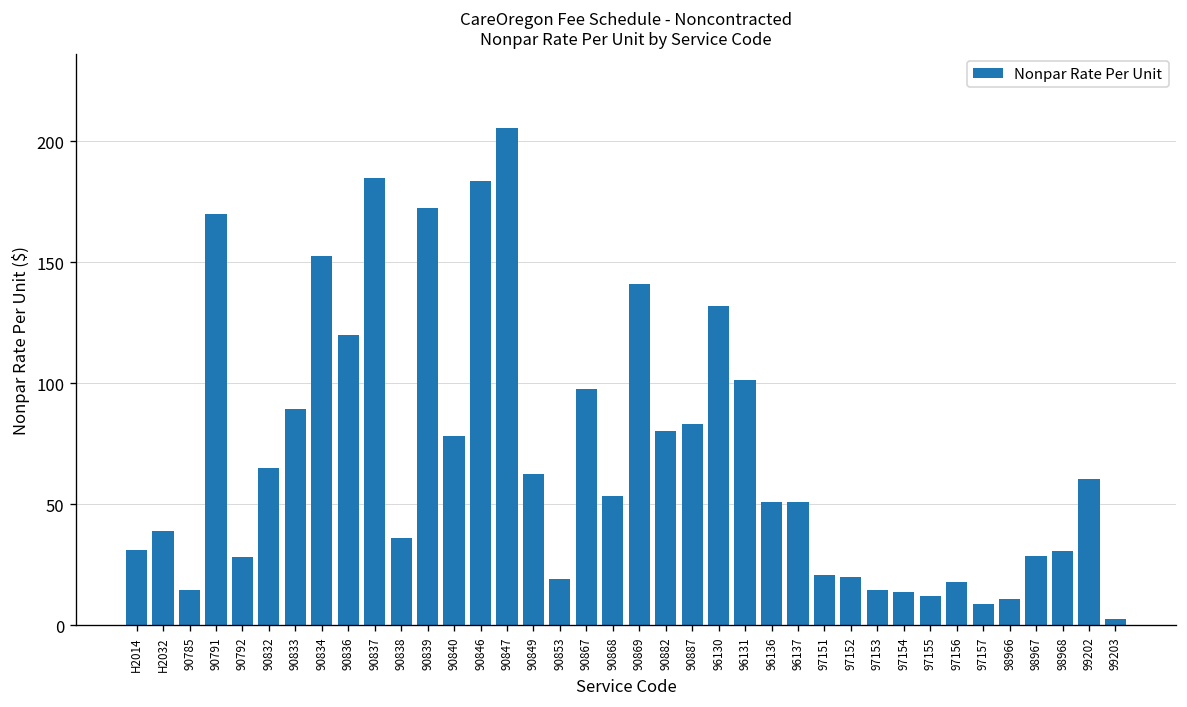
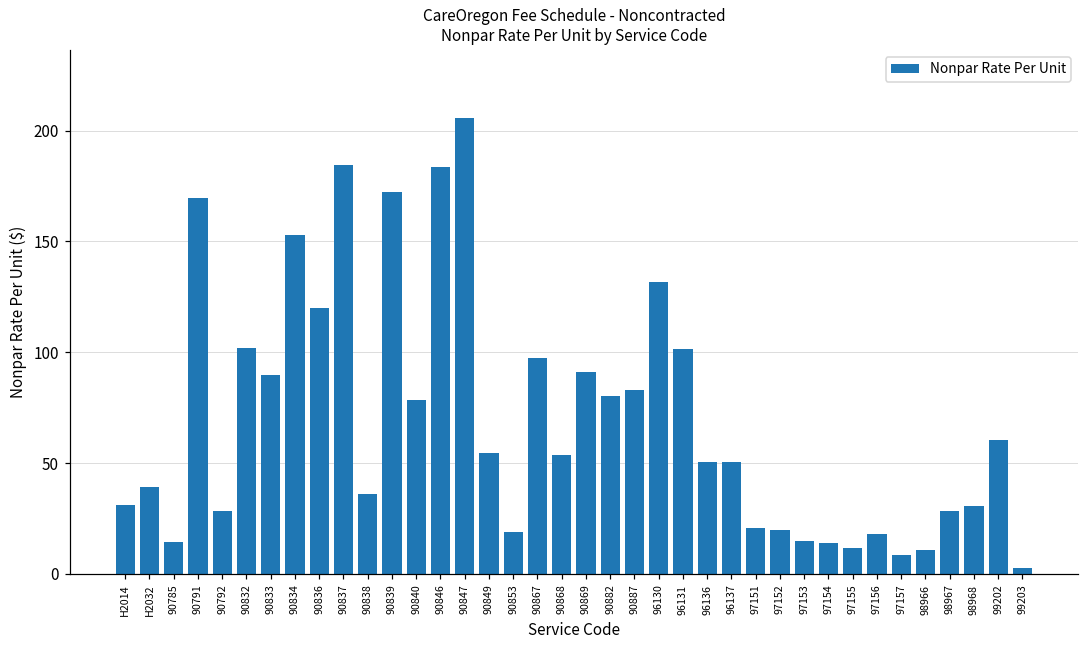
  {
    "H2014": 31,
    "H2032": 39,
    "90785": 14,
    "90791": 170,
    "90792": 28,
-   "90832": 65,
+   "90832": 102,
    "90833": 90,
    "90834": 153,
    "90836": 120,
    "90837": 185,
    "90838": 36,
    "90839": 172,
    "90840": 78,
    "90846": 184,
    "90847": 205,
-   "90849": 62,
+   "90849": 54,
    "90853": 19,
    "90867": 98,
    "90868": 53,
-   "90869": 141,
+   "90869": 91,
    "90882": 80,
    "90887": 83,
    "96130": 132,
    "96131": 101,
    "96136": 51,
    "96137": 51,
    "97151": 21,
    "97152": 20,
    "97153": 15,
    "97154": 14,
    "97155": 12,
    "97156": 18,
    "97157": 9,
    "98966": 11,
    "98967": 28,
    "98968": 31,
    "99202": 60,
    "99203": 2
  }
